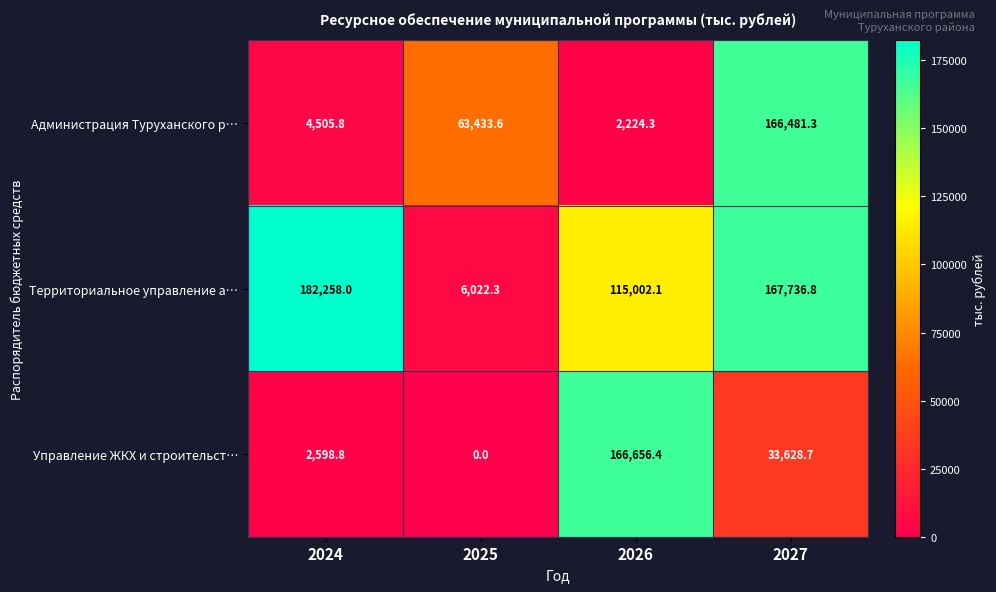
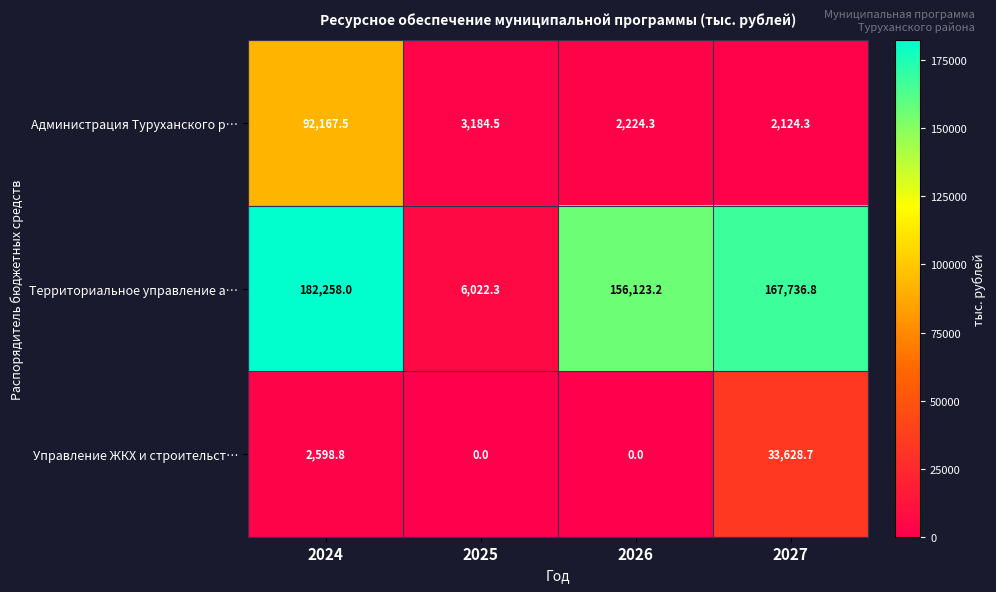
  {
    "Администрация Туруханского р…": {
-     "2024": "4,505.8",
-     "2025": "63,433.6",
+     "2024": "92,167.5",
+     "2025": "3,184.5",
      "2026": "2,224.3",
-     "2027": "166,481.3"
+     "2027": "2,124.3"
    },
    "Территориальное управление а…": {
      "2024": "182,258.0",
      "2025": "6,022.3",
-     "2026": "115,002.1",
+     "2026": "156,123.2",
      "2027": "167,736.8"
    },
    "Управление ЖКХ и строительст…": {
      "2024": "2,598.8",
      "2025": "0.0",
-     "2026": "166,656.4",
+     "2026": "0.0",
      "2027": "33,628.7"
    }
  }
